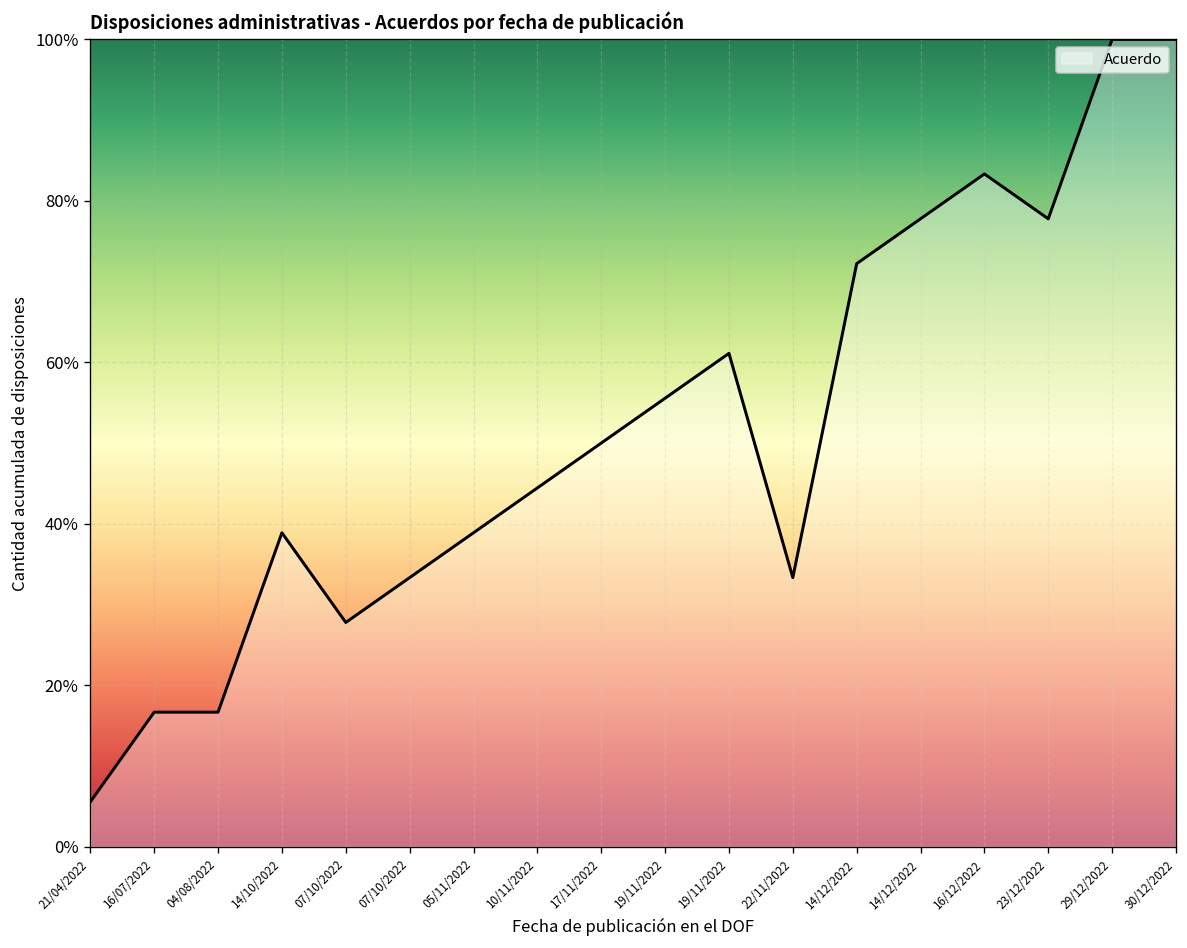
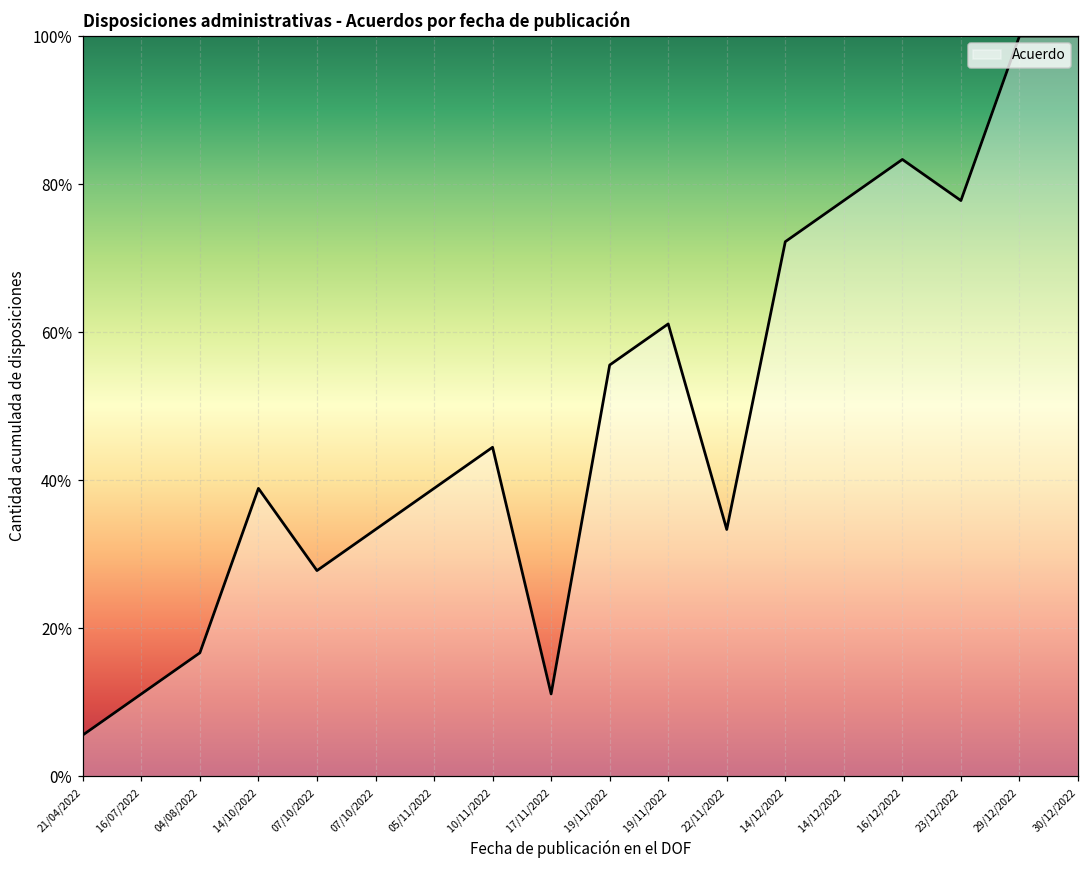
  {
    "21/04/2022": "6%",
-   "16/07/2022": "17%",
+   "16/07/2022": "11%",
    "04/08/2022": "17%",
    "14/10/2022": "39%",
    "05/11/2022": "39%",
    "10/11/2022": "44%",
-   "17/11/2022": "50%",
+   "17/11/2022": "11%",
    "22/11/2022": "33%",
    "16/12/2022": "83%",
    "23/12/2022": "78%",
    "29/12/2022": "100%",
    "30/12/2022": "100%"
  }
